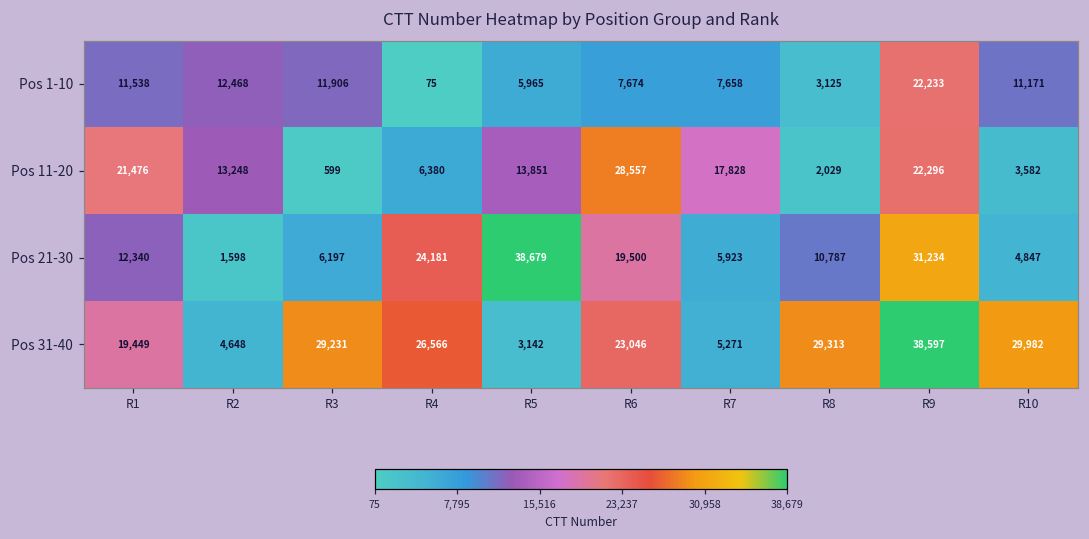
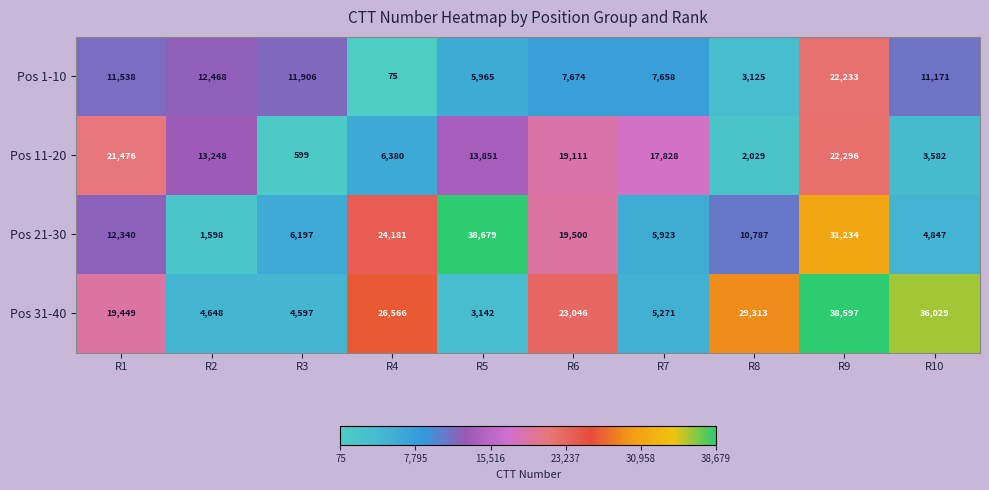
  {
    "Pos 1-10": {
      "R1": "11,538",
      "R2": "12,468",
      "R3": "11,906",
      "R4": "75",
      "R5": "5,965",
      "R6": "7,674",
      "R7": "7,658",
      "R8": "3,125",
      "R9": "22,233",
      "R10": "11,171"
    },
    "Pos 11-20": {
      "R1": "21,476",
      "R2": "13,248",
      "R3": "599",
      "R4": "6,380",
      "R5": "13,851",
-     "R6": "28,557",
+     "R6": "19,111",
      "R7": "17,828",
      "R8": "2,029",
      "R9": "22,296",
      "R10": "3,582"
    },
    "Pos 21-30": {
      "R1": "12,340",
      "R2": "1,598",
      "R3": "6,197",
      "R4": "24,181",
      "R5": "38,679",
      "R6": "19,500",
      "R7": "5,923",
      "R8": "10,787",
      "R9": "31,234",
      "R10": "4,847"
    },
    "Pos 31-40": {
      "R1": "19,449",
      "R2": "4,648",
-     "R3": "29,231",
+     "R3": "4,597",
      "R4": "26,566",
      "R5": "3,142",
      "R6": "23,046",
      "R7": "5,271",
      "R8": "29,313",
      "R9": "38,597",
-     "R10": "29,982"
+     "R10": "36,029"
    }
  }
